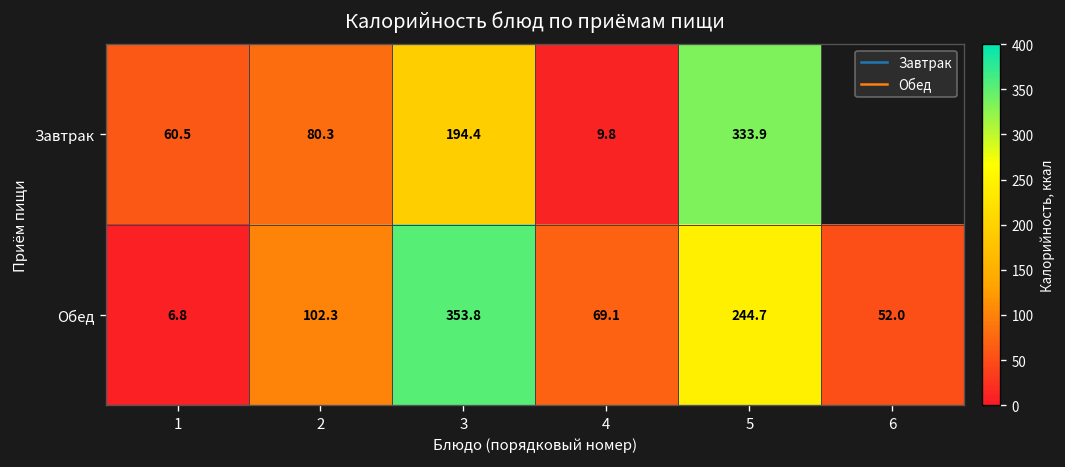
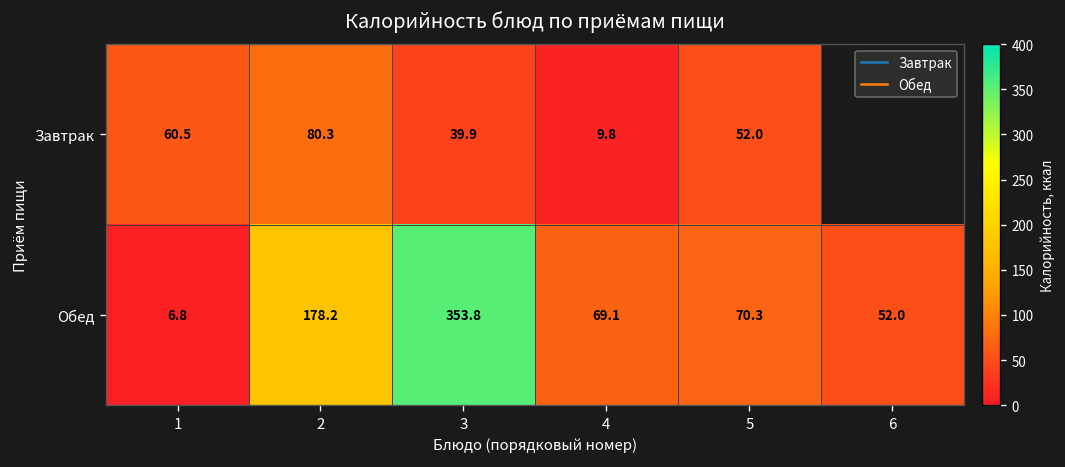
  {
    "Завтрак": {
      "1": 60.5,
      "2": 80.3,
-     "3": 194.4,
+     "3": 39.9,
      "4": 9.8,
-     "5": 333.9
+     "5": 52.0
    },
    "Обед": {
      "1": 6.8,
-     "2": 102.3,
+     "2": 178.2,
      "3": 353.8,
      "4": 69.1,
-     "5": 244.7,
+     "5": 70.3,
      "6": 52.0
    }
  }
